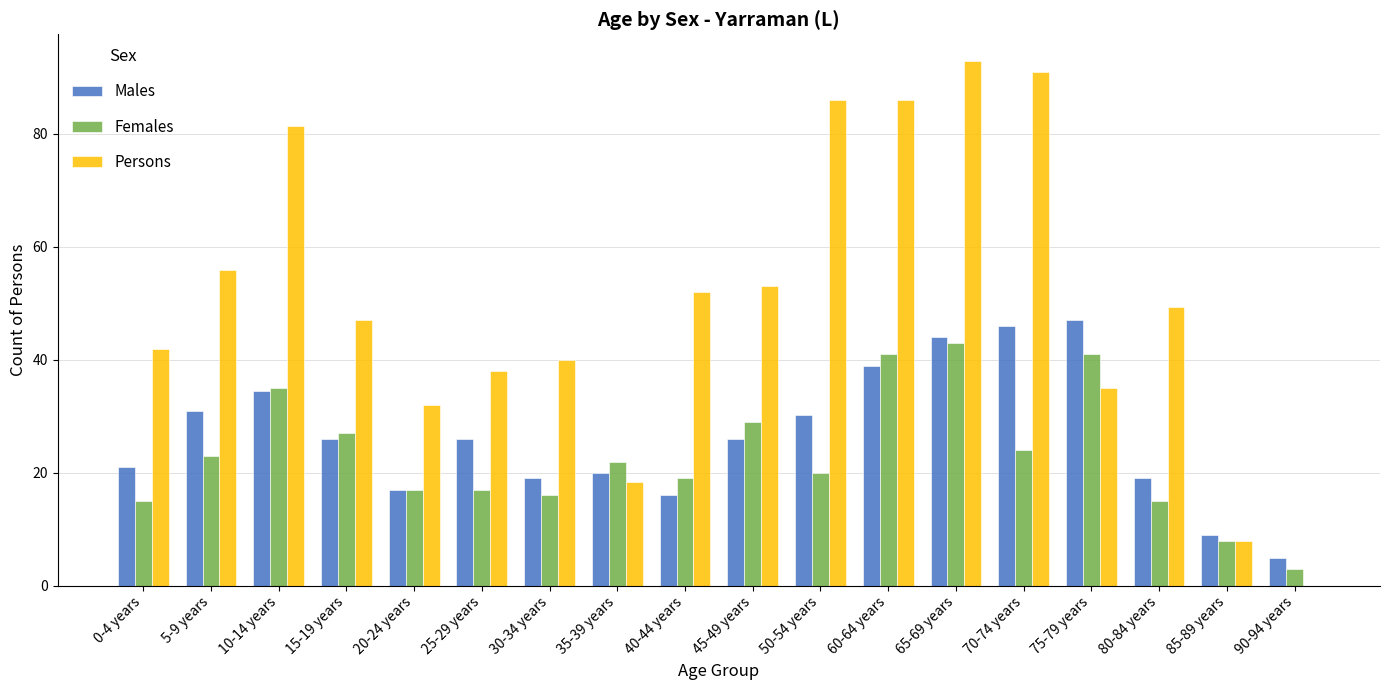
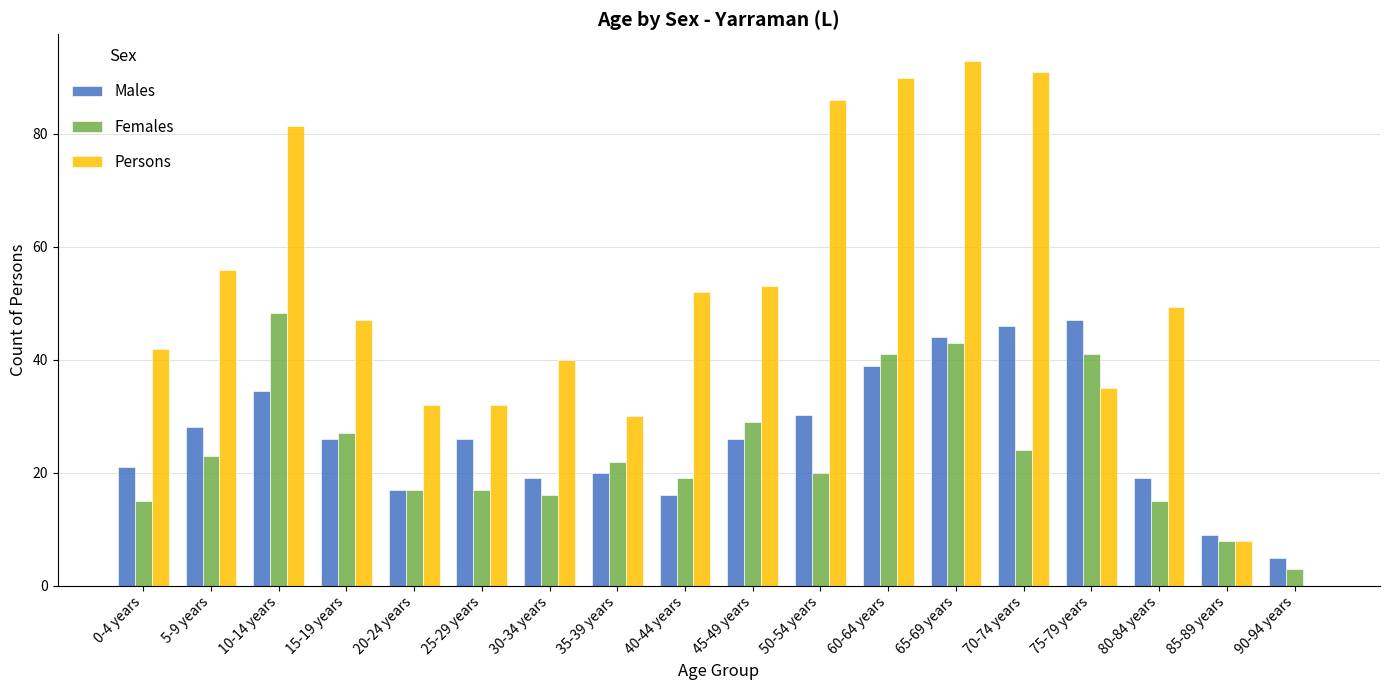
  {
    "Males": {
      "0-4 years": 21,
-     "5-9 years": 31,
+     "5-9 years": 28,
      "10-14 years": 34,
      "15-19 years": 26,
      "20-24 years": 17,
      "25-29 years": 26,
      "30-34 years": 19,
      "35-39 years": 20,
      "40-44 years": 16,
      "45-49 years": 26,
      "50-54 years": 30,
      "60-64 years": 39,
      "65-69 years": 44,
      "70-74 years": 46,
      "75-79 years": 47,
      "80-84 years": 19,
      "85-89 years": 9,
      "90-94 years": 5
    },
    "Females": {
      "0-4 years": 15,
      "5-9 years": 23,
-     "10-14 years": 35,
+     "10-14 years": 48,
      "15-19 years": 27,
      "20-24 years": 17,
      "25-29 years": 17,
      "30-34 years": 16,
      "35-39 years": 22,
      "40-44 years": 19,
      "45-49 years": 29,
      "50-54 years": 20,
      "60-64 years": 41,
      "65-69 years": 43,
      "70-74 years": 24,
      "75-79 years": 41,
      "80-84 years": 15,
      "85-89 years": 8,
      "90-94 years": 3
    },
    "Persons": {
      "0-4 years": 42,
      "5-9 years": 56,
      "10-14 years": 81,
      "15-19 years": 47,
      "20-24 years": 32,
-     "25-29 years": 38,
+     "25-29 years": 32,
      "30-34 years": 40,
-     "35-39 years": 18,
+     "35-39 years": 30,
      "40-44 years": 52,
      "45-49 years": 53,
      "50-54 years": 86,
-     "60-64 years": 86,
+     "60-64 years": 90,
      "65-69 years": 93,
      "70-74 years": 91,
      "75-79 years": 35,
      "80-84 years": 49,
      "85-89 years": 8,
      "90-94 years": 0
    }
  }
